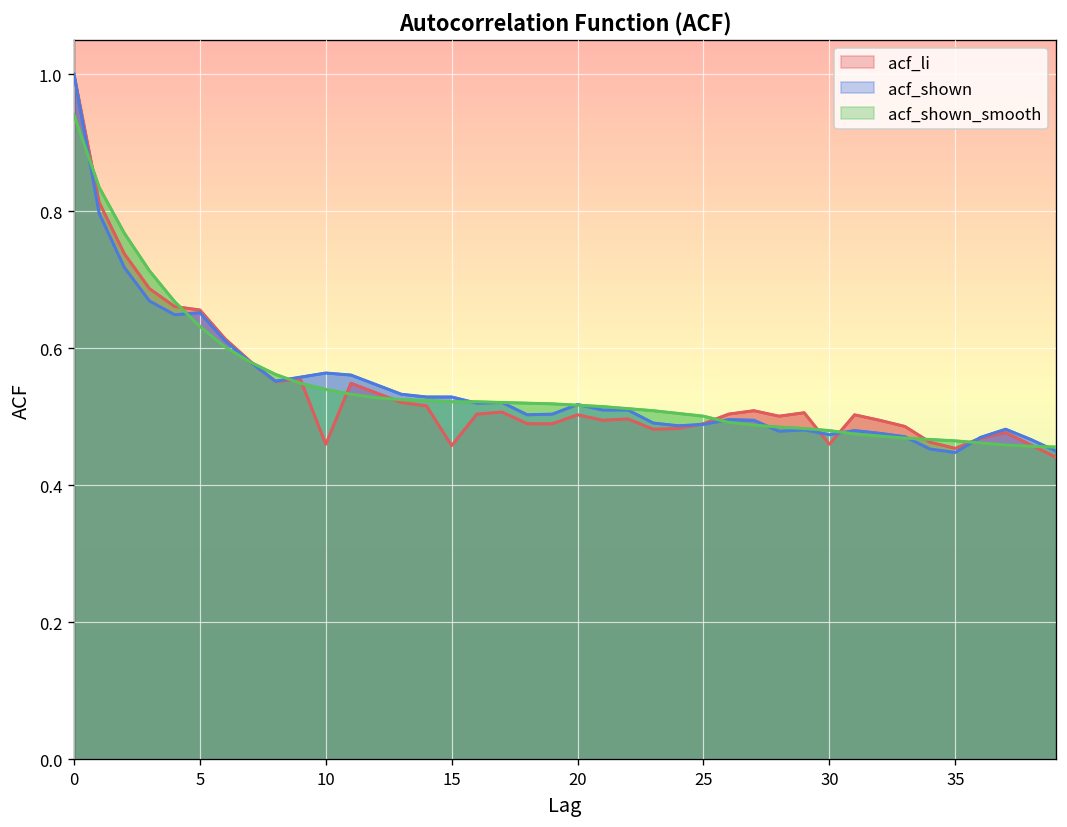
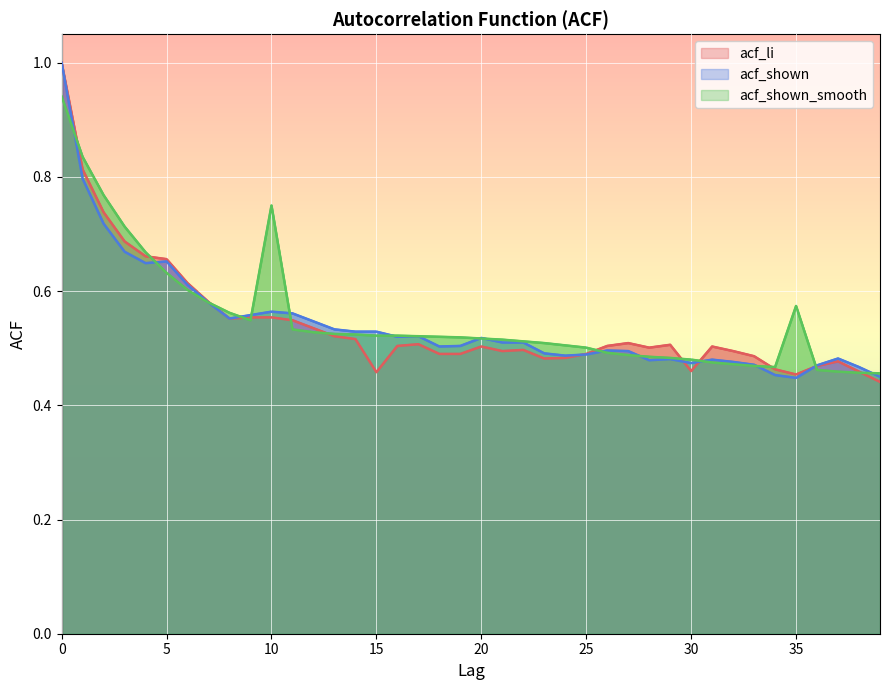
  {
    "acf_li": {
-     "10": 0.46,
+     "10": 0.55,
      "15": 0.46,
      "20": 0.50,
      "30": 0.46,
      "35": 0.45
    },
    "acf_shown": {
      "10": 0.56,
      "15": 0.53,
      "30": 0.47,
      "35": 0.45
    },
    "acf_shown_smooth": {
      "0": 0.94,
      "5": 0.63,
-     "10": 0.54,
+     "10": 0.75,
      "15": 0.52,
      "25": 0.50,
      "30": 0.48,
-     "35": 0.47
+     "35": 0.57
    }
  }
